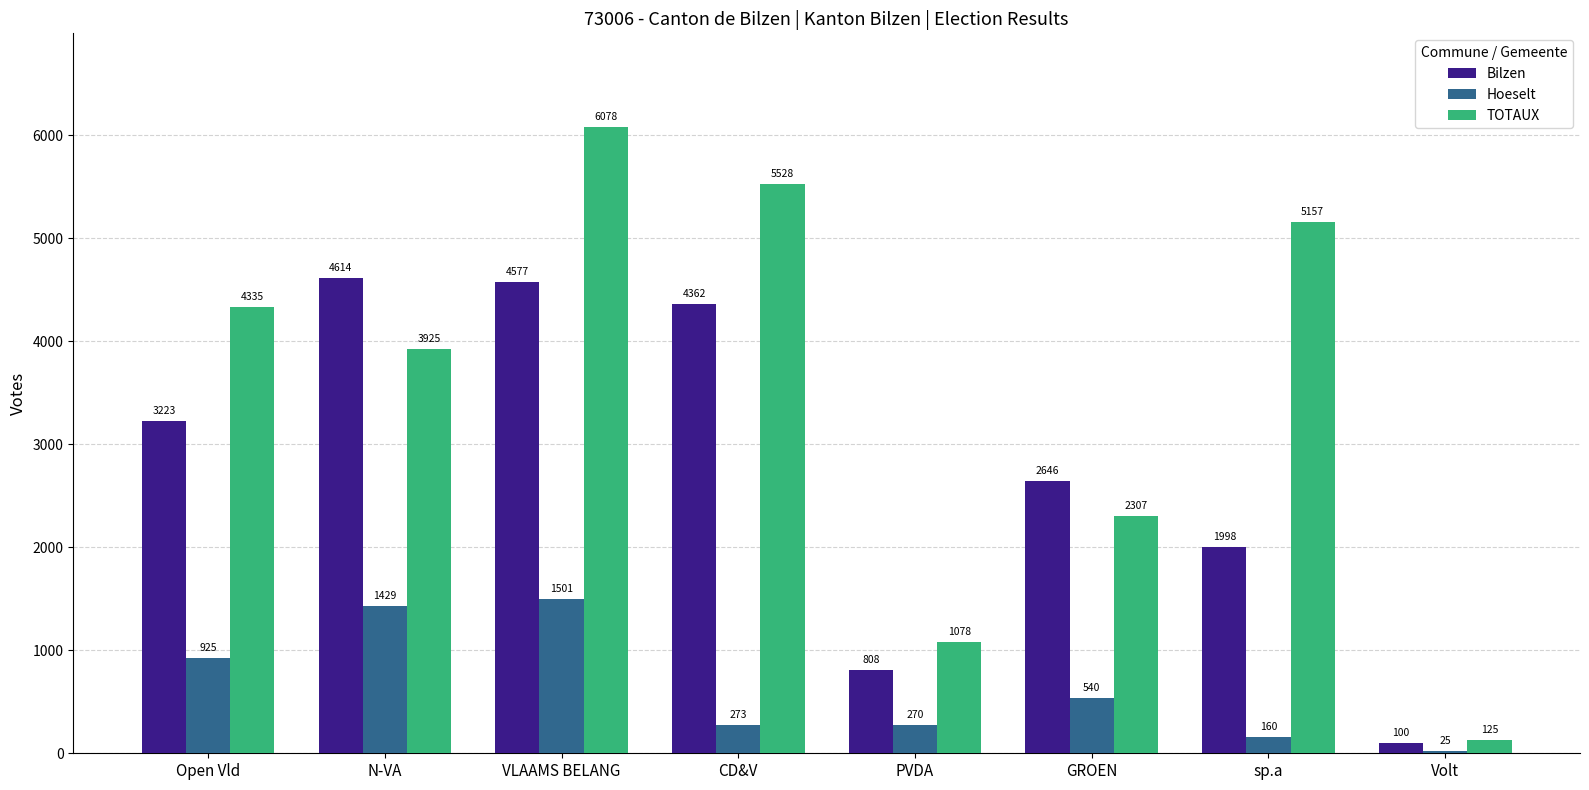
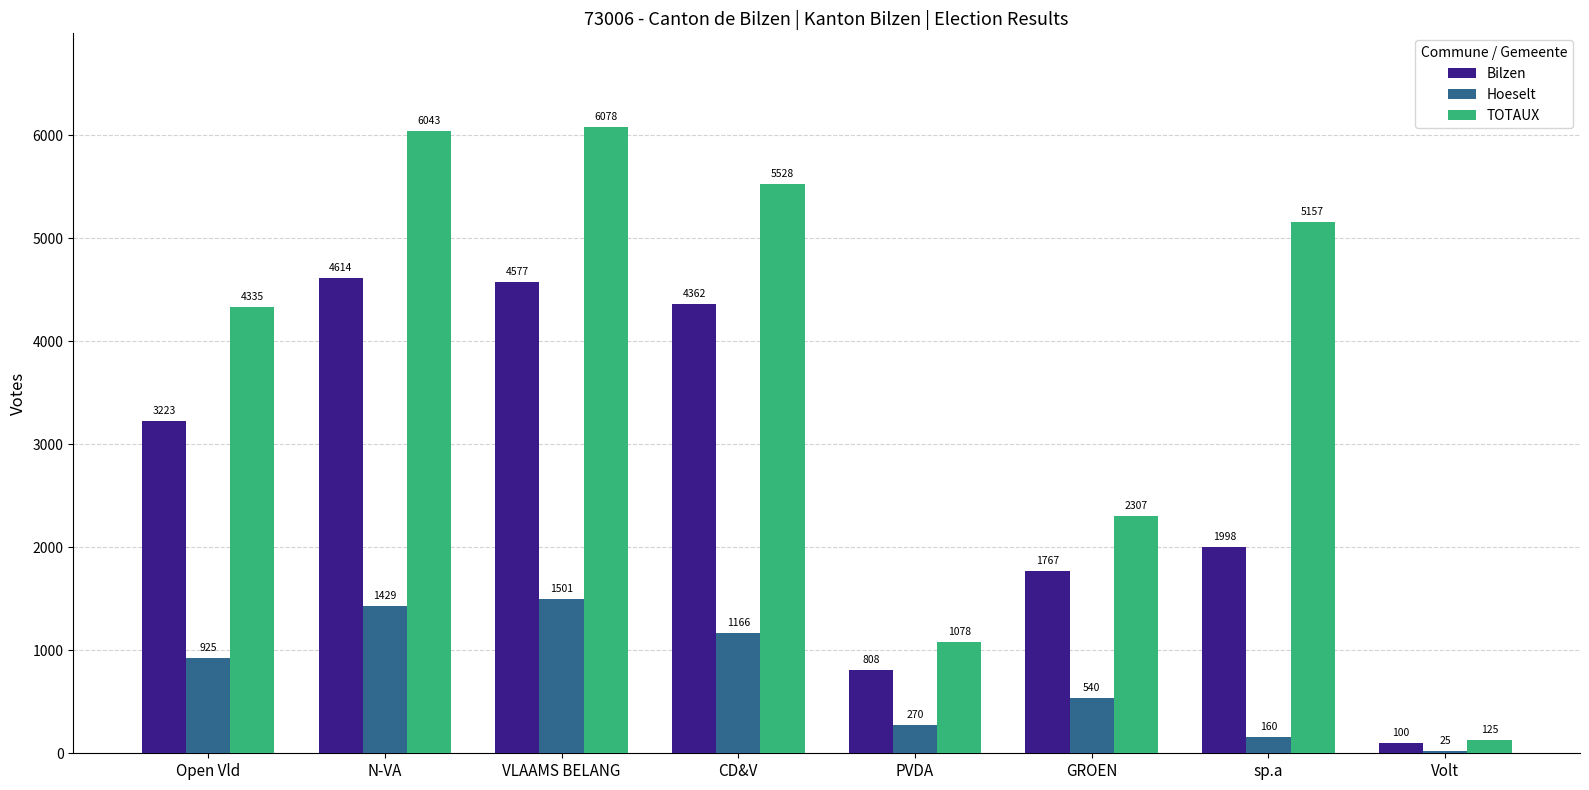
  {
    "Bilzen": {
      "Open Vld": 3223,
      "N-VA": 4614,
      "VLAAMS BELANG": 4577,
      "CD&V": 4362,
      "PVDA": 808,
-     "GROEN": 2646,
+     "GROEN": 1767,
      "sp.a": 1998,
      "Volt": 100
    },
    "Hoeselt": {
      "Open Vld": 925,
      "N-VA": 1429,
      "VLAAMS BELANG": 1501,
-     "CD&V": 273,
+     "CD&V": 1166,
      "PVDA": 270,
      "GROEN": 540,
      "sp.a": 160,
      "Volt": 25
    },
    "TOTAUX": {
      "Open Vld": 4335,
-     "N-VA": 3925,
+     "N-VA": 6043,
      "VLAAMS BELANG": 6078,
      "CD&V": 5528,
      "PVDA": 1078,
      "GROEN": 2307,
      "sp.a": 5157,
      "Volt": 125
    }
  }
